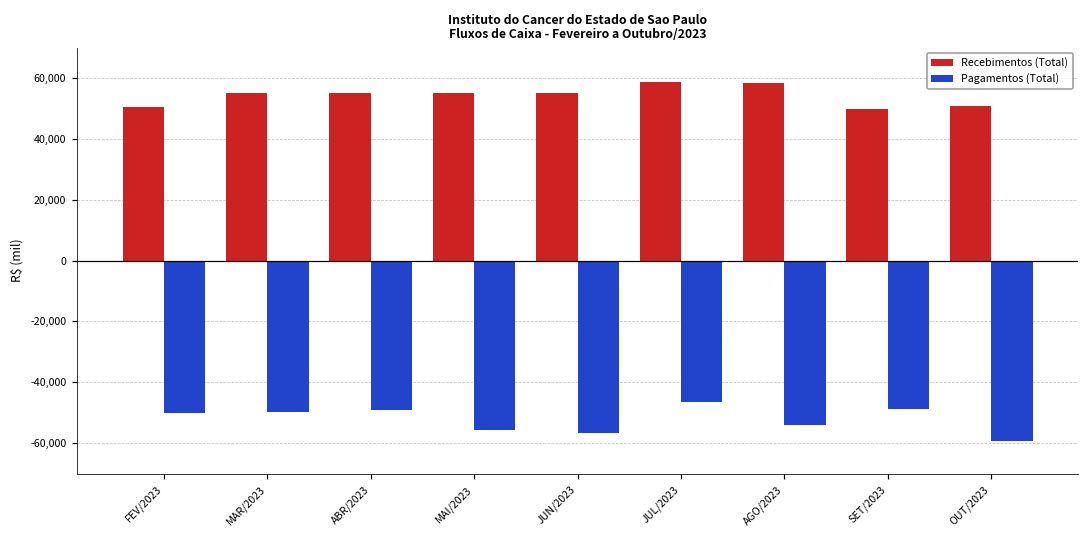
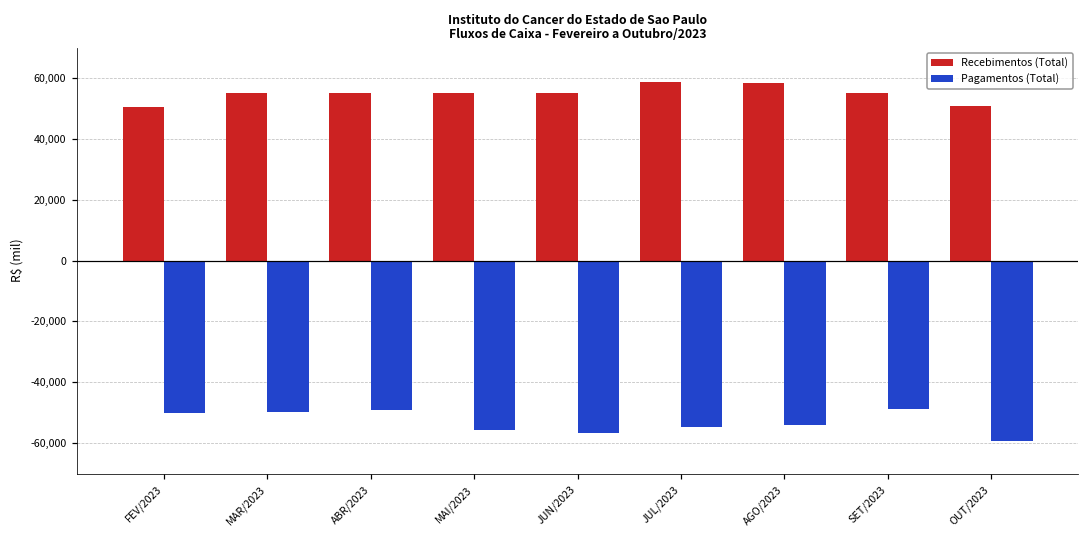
  {
    "Recebimentos (Total)": {
      "FEV/2023": "51,000",
      "MAR/2023": "55,000",
      "ABR/2023": "55,000",
      "MAI/2023": "55,000",
      "JUN/2023": "55,000",
      "JUL/2023": "59,000",
      "AGO/2023": "58,000",
-     "SET/2023": "50,000",
+     "SET/2023": "55,000",
      "OUT/2023": "51,000"
    },
    "Pagamentos (Total)": {
      "FEV/2023": "-50,000",
      "MAR/2023": "-50,000",
      "ABR/2023": "-49,000",
      "MAI/2023": "-56,000",
      "JUN/2023": "-57,000",
-     "JUL/2023": "-47,000",
+     "JUL/2023": "-55,000",
      "AGO/2023": "-54,000",
      "SET/2023": "-49,000",
      "OUT/2023": "-59,000"
    }
  }
